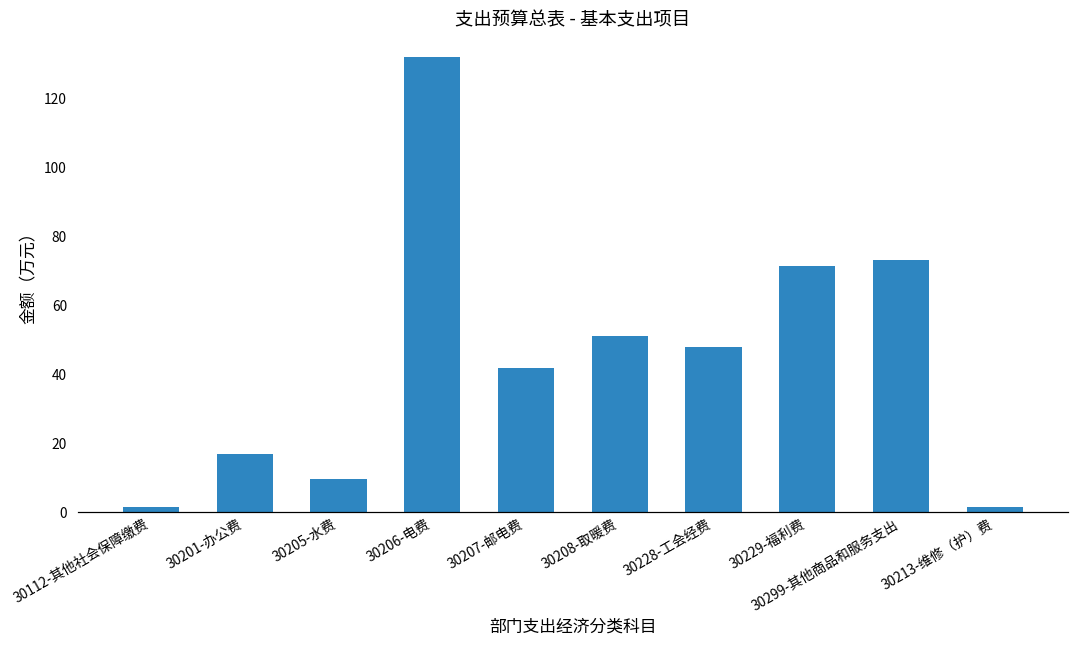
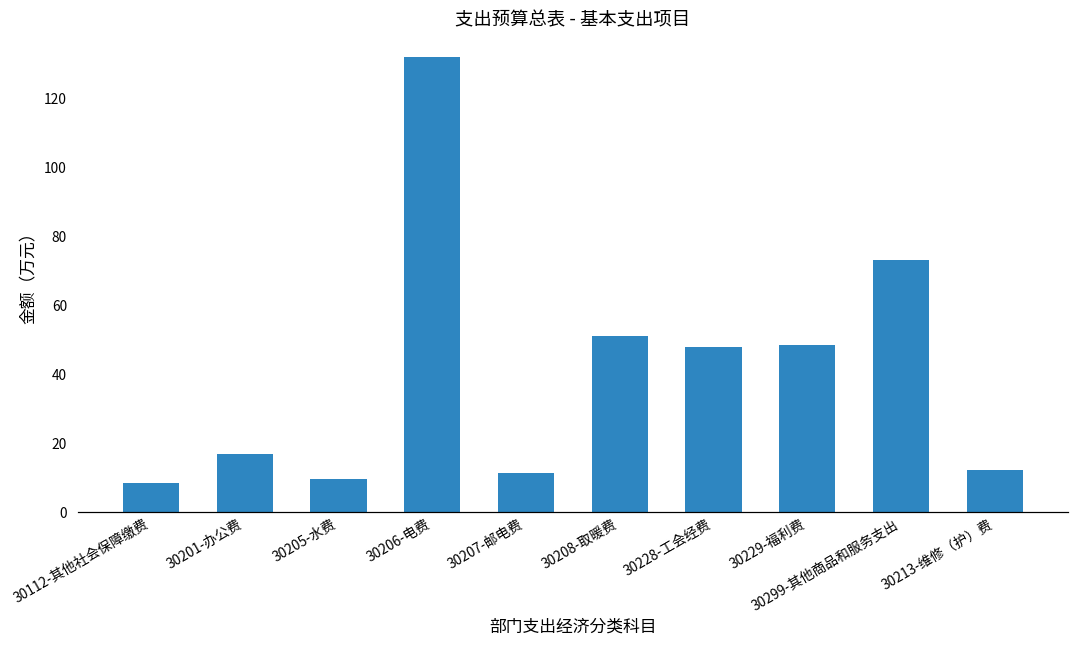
  {
-   "30112-其他社会保障缴费": 2,
+   "30112-其他社会保障缴费": 8,
    "30201-办公费": 17,
    "30205-水费": 10,
    "30206-电费": 132,
-   "30207-邮电费": 42,
+   "30207-邮电费": 11,
    "30208-取暖费": 51,
    "30228-工会经费": 48,
-   "30229-福利费": 71,
+   "30229-福利费": 49,
    "30299-其他商品和服务支出": 73,
-   "30213-维修（护）费": 2
+   "30213-维修（护）费": 12
  }
